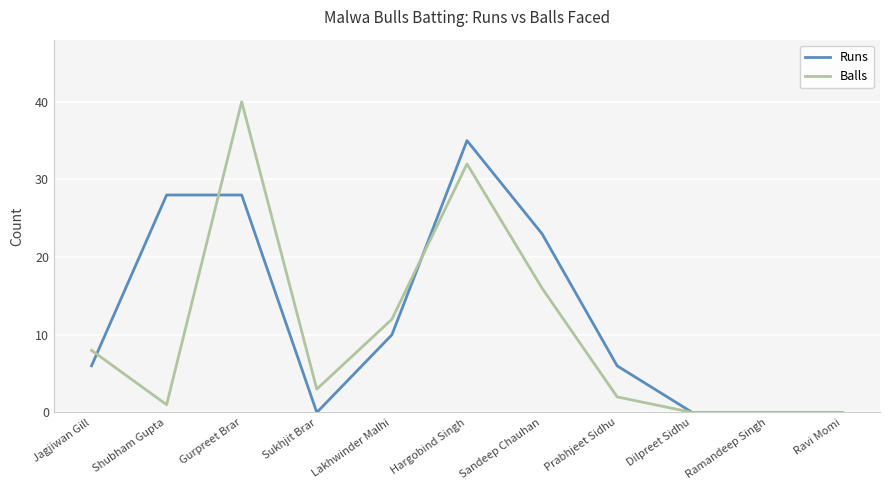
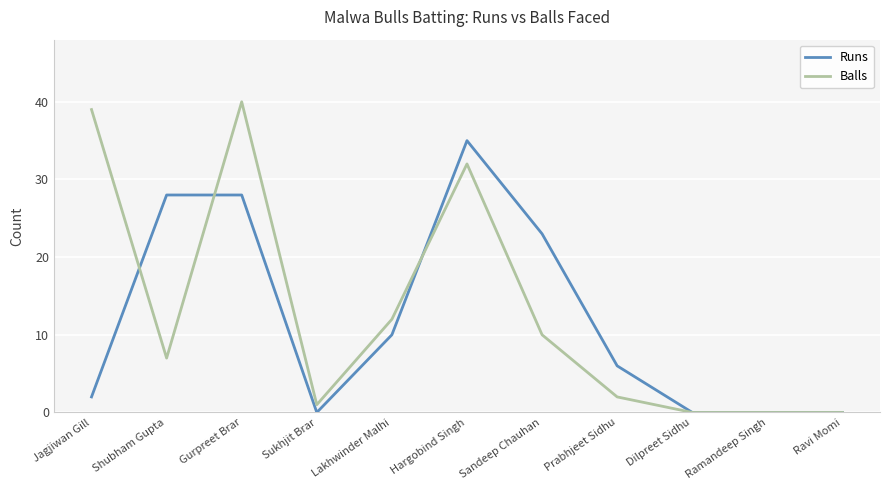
  {
    "Runs": {
-     "Jagjiwan Gill": 6,
+     "Jagjiwan Gill": 2,
      "Shubham Gupta": 28,
      "Gurpreet Brar": 28,
      "Sukhjit Brar": 0,
      "Lakhwinder Malhi": 10,
      "Hargobind Singh": 35,
      "Sandeep Chauhan": 23,
      "Prabhjeet Sidhu": 6
    },
    "Balls": {
-     "Jagjiwan Gill": 8,
-     "Shubham Gupta": 1,
+     "Jagjiwan Gill": 39,
+     "Shubham Gupta": 7,
      "Gurpreet Brar": 40,
-     "Sukhjit Brar": 3,
+     "Sukhjit Brar": 1,
      "Lakhwinder Malhi": 12,
      "Hargobind Singh": 32,
-     "Sandeep Chauhan": 16,
+     "Sandeep Chauhan": 10,
      "Prabhjeet Sidhu": 2
    }
  }
